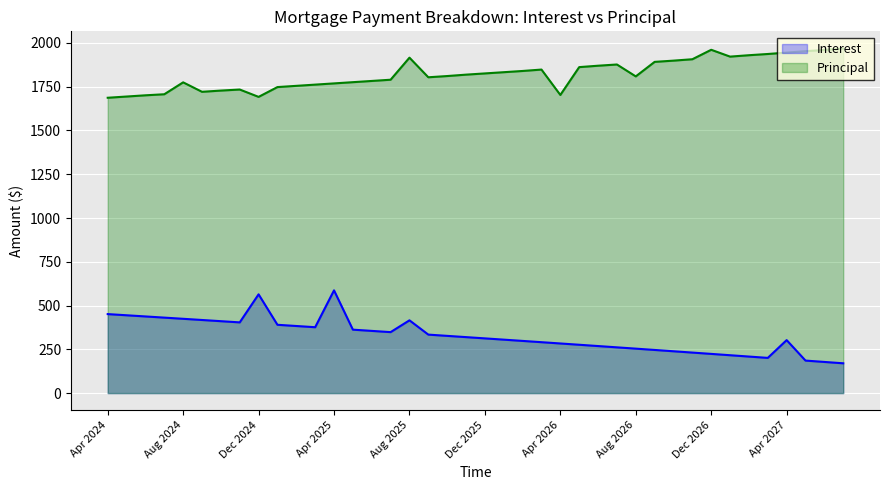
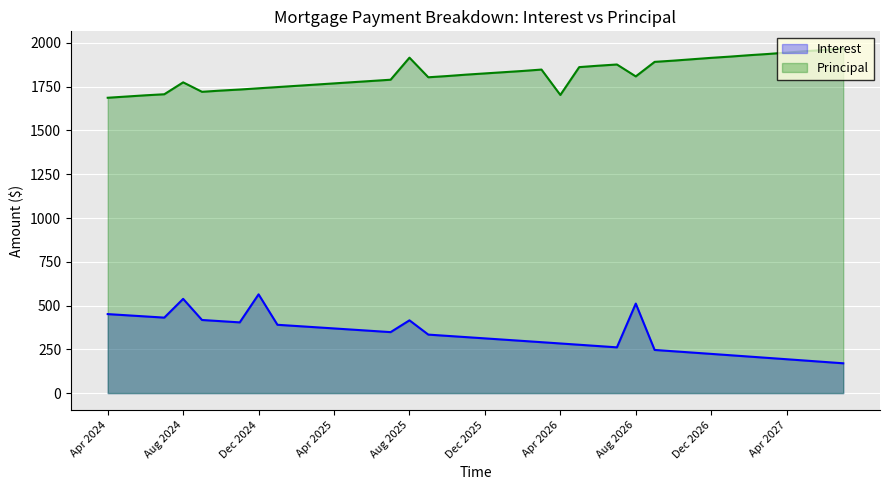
  {
    "Interest": {
      "Apr 2024": 450,
-     "Aug 2024": 420,
+     "Aug 2024": 540,
      "Dec 2024": 560,
-     "Apr 2025": 590,
+     "Apr 2025": 370,
      "Aug 2025": 420,
      "Dec 2025": 310,
      "Apr 2026": 280,
-     "Aug 2026": 250,
+     "Aug 2026": 510,
      "Dec 2026": 220,
-     "Apr 2027": 300
+     "Apr 2027": 190
    },
    "Principal": {
      "Apr 2024": 1690,
      "Aug 2024": 1780,
-     "Dec 2024": 1690,
+     "Dec 2024": 1740,
      "Apr 2025": 1770,
      "Aug 2025": 1920,
      "Dec 2025": 1830,
      "Apr 2026": 1700,
      "Aug 2026": 1810,
-     "Dec 2026": 1960
+     "Dec 2026": 1920
    }
  }
